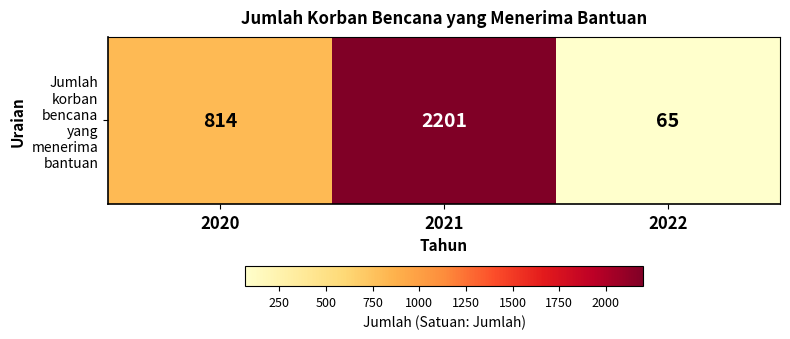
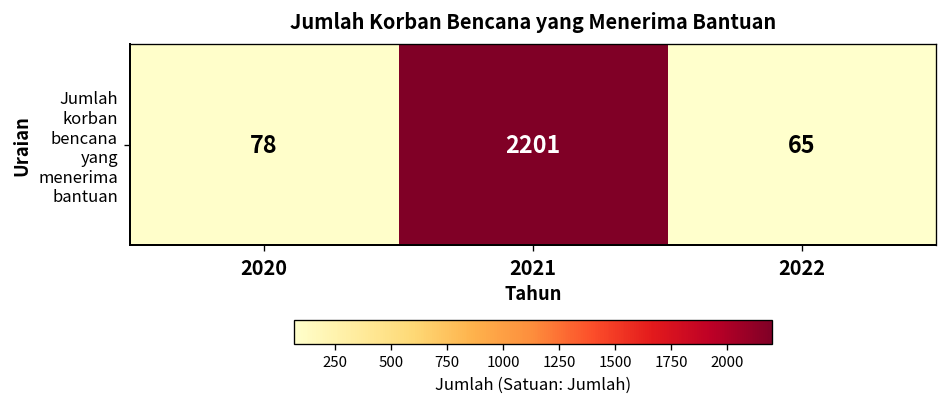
  {
    "Jumlah korban bencana yang menerima bantuan": {
-     "2020": 814,
+     "2020": 78,
      "2021": 2201,
      "2022": 65
    }
  }
